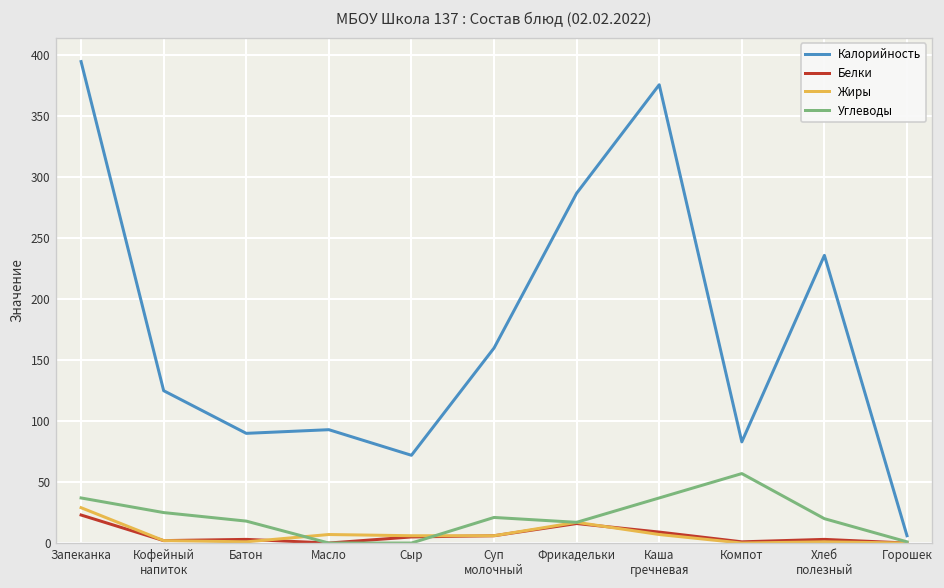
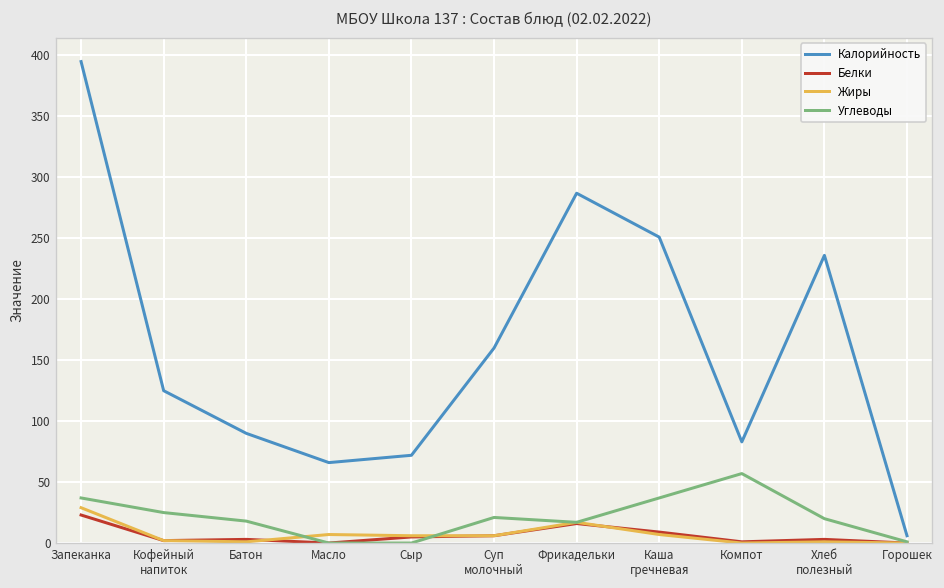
  {
    "Калорийность": {
      "Запеканка": 395,
      "Кофейный напиток": 125,
      "Батон": 90,
-     "Масло": 93,
+     "Масло": 66,
      "Сыр": 72,
      "Суп молочный": 160,
      "Фрикадельки": 287,
-     "Каша гречневая": 376,
+     "Каша гречневая": 251,
      "Компот": 83,
      "Хлеб полезный": 236,
      "Горошек": 6
    },
    "Белки": {
      "Запеканка": 23
    },
    "Жиры": {
      "Запеканка": 29,
      "Масло": 7
    },
    "Углеводы": {
      "Запеканка": 37,
      "Кофейный напиток": 25,
      "Батон": 18,
      "Сыр": 0,
      "Суп молочный": 21,
      "Каша гречневая": 37,
      "Компот": 57,
      "Хлеб полезный": 20
    }
  }
